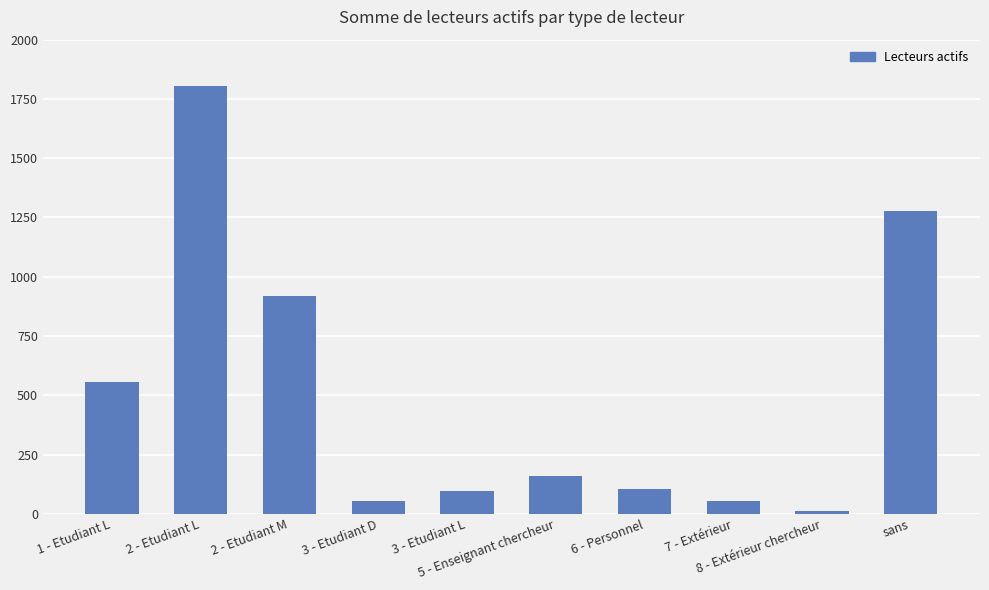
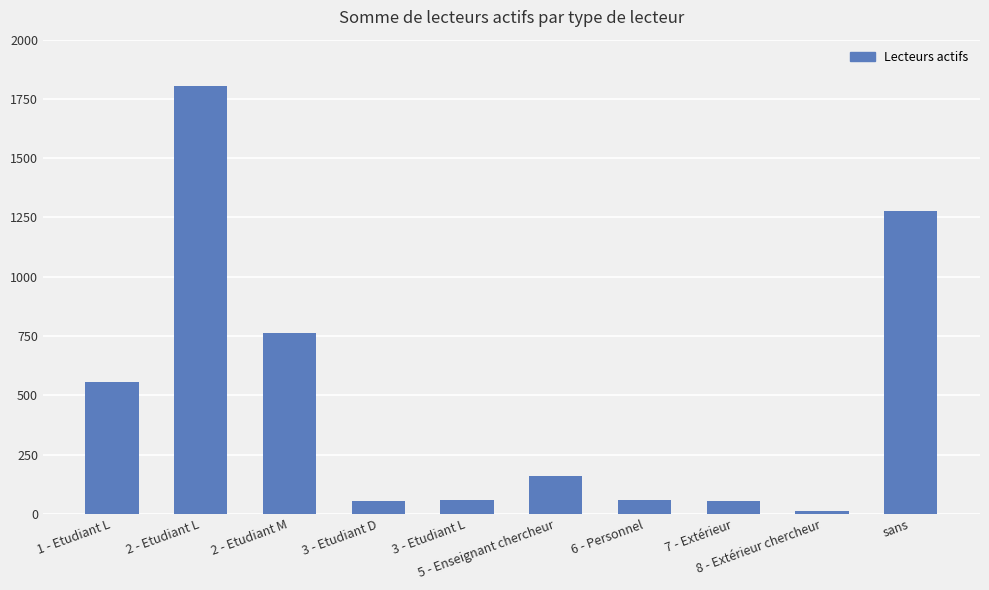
  {
    "1 - Etudiant L": 560,
    "2 - Etudiant L": 1800,
-   "2 - Etudiant M": 920,
+   "2 - Etudiant M": 760,
    "3 - Etudiant D": 50,
-   "3 - Etudiant L": 100,
+   "3 - Etudiant L": 60,
    "5 - Enseignant chercheur": 160,
-   "6 - Personnel": 100,
+   "6 - Personnel": 60,
    "7 - Extérieur": 50,
    "sans": 1280
  }
